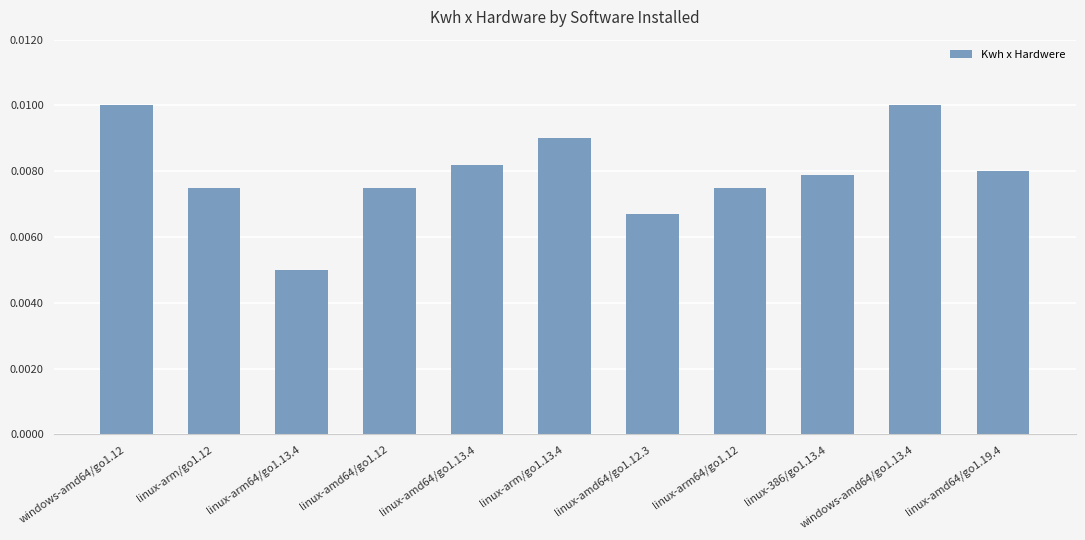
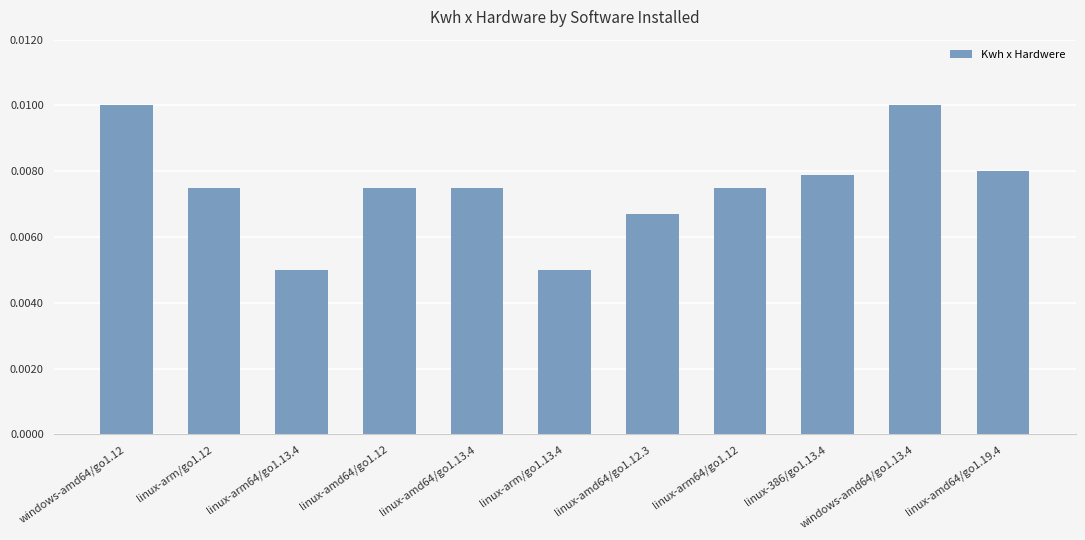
  {
    "windows-amd64/go1.12": 0.0100,
    "linux-arm/go1.12": 0.0075,
    "linux-arm64/go1.13.4": 0.0050,
    "linux-amd64/go1.12": 0.0075,
-   "linux-amd64/go1.13.4": 0.0082,
-   "linux-arm/go1.13.4": 0.009,
+   "linux-amd64/go1.13.4": 0.0075,
+   "linux-arm/go1.13.4": 0.005,
    "linux-amd64/go1.12.3": 0.0067,
    "linux-arm64/go1.12": 0.0075,
    "linux-386/go1.13.4": 0.0079,
    "windows-amd64/go1.13.4": 0.0100,
    "linux-amd64/go1.19.4": 0.0080
  }
